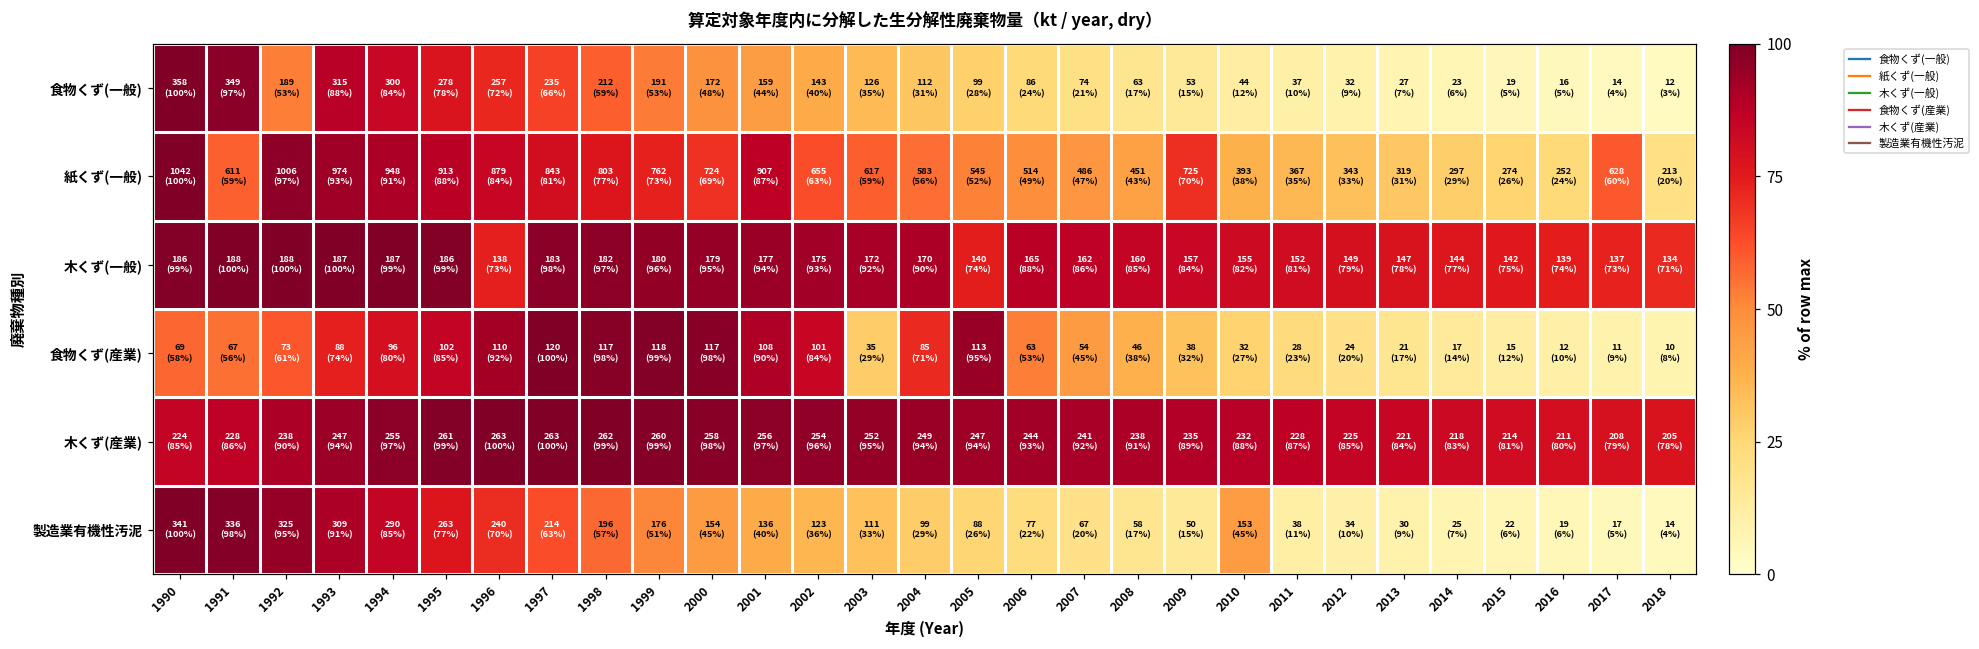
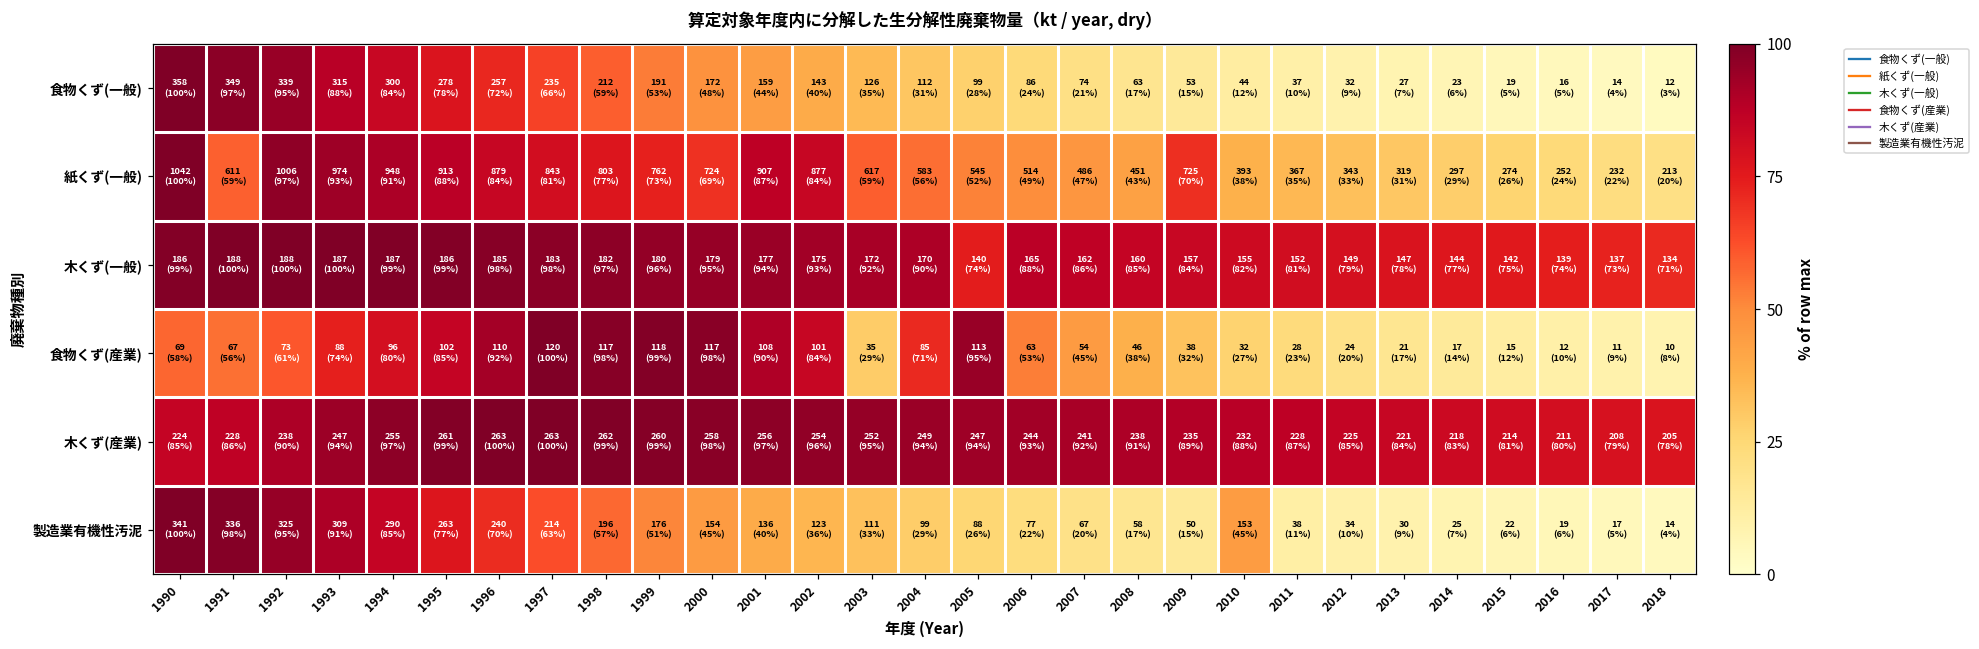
  {
    "食物くず(一般)": {
-     "1992": "189 (53%)"
+     "1992": "339 (95%)"
    },
    "紙くず(一般)": {
-     "2002": "655 (63%)",
-     "2017": "628 (60%)"
+     "2002": "877 (84%)",
+     "2017": "232 (22%)"
    },
    "木くず(一般)": {
-     "1996": "138 (73%)"
+     "1996": "185 (98%)"
    }
  }
